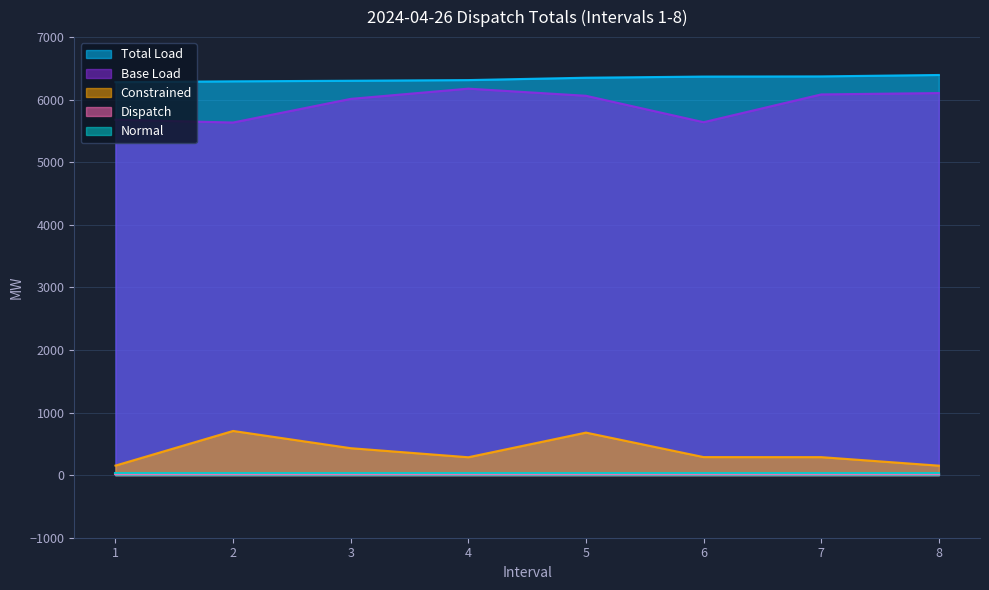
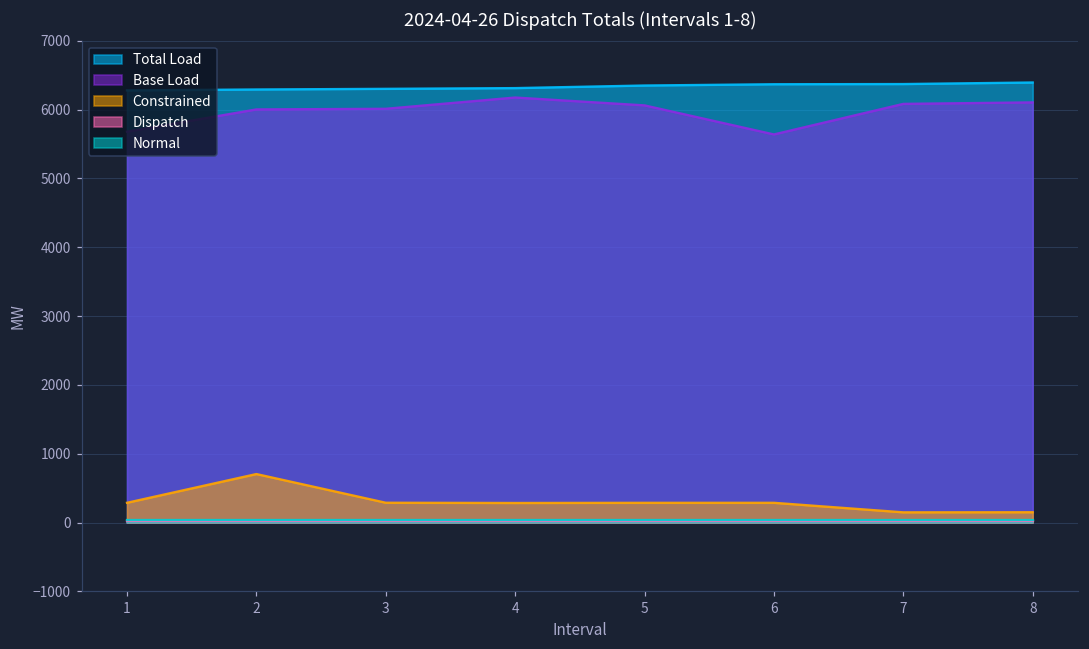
  {
    "Base Load": {
-     "2": 5600,
+     "2": 6000,
      "3": 6000,
      "4": 6200,
      "5": 6100,
      "6": 5600,
      "7": 6100,
      "8": 6100
    },
    "Constrained": {
-     "1": 200,
+     "1": 300,
      "2": 700,
-     "3": 400,
+     "3": 300,
      "4": 300,
-     "5": 700,
+     "5": 300,
      "6": 300,
-     "7": 300,
+     "7": 200,
      "8": 200
    }
  }
